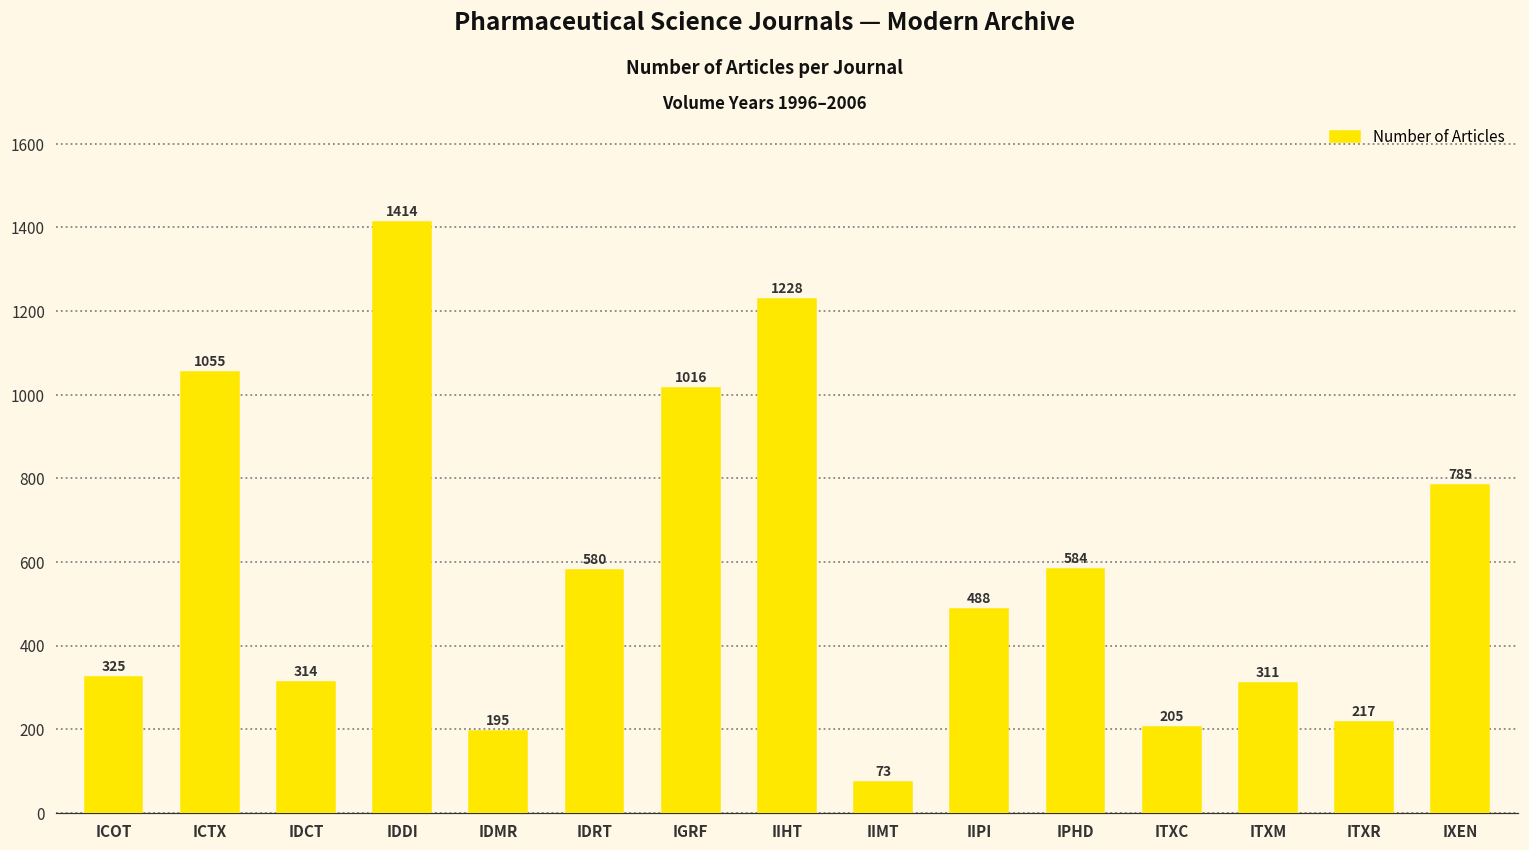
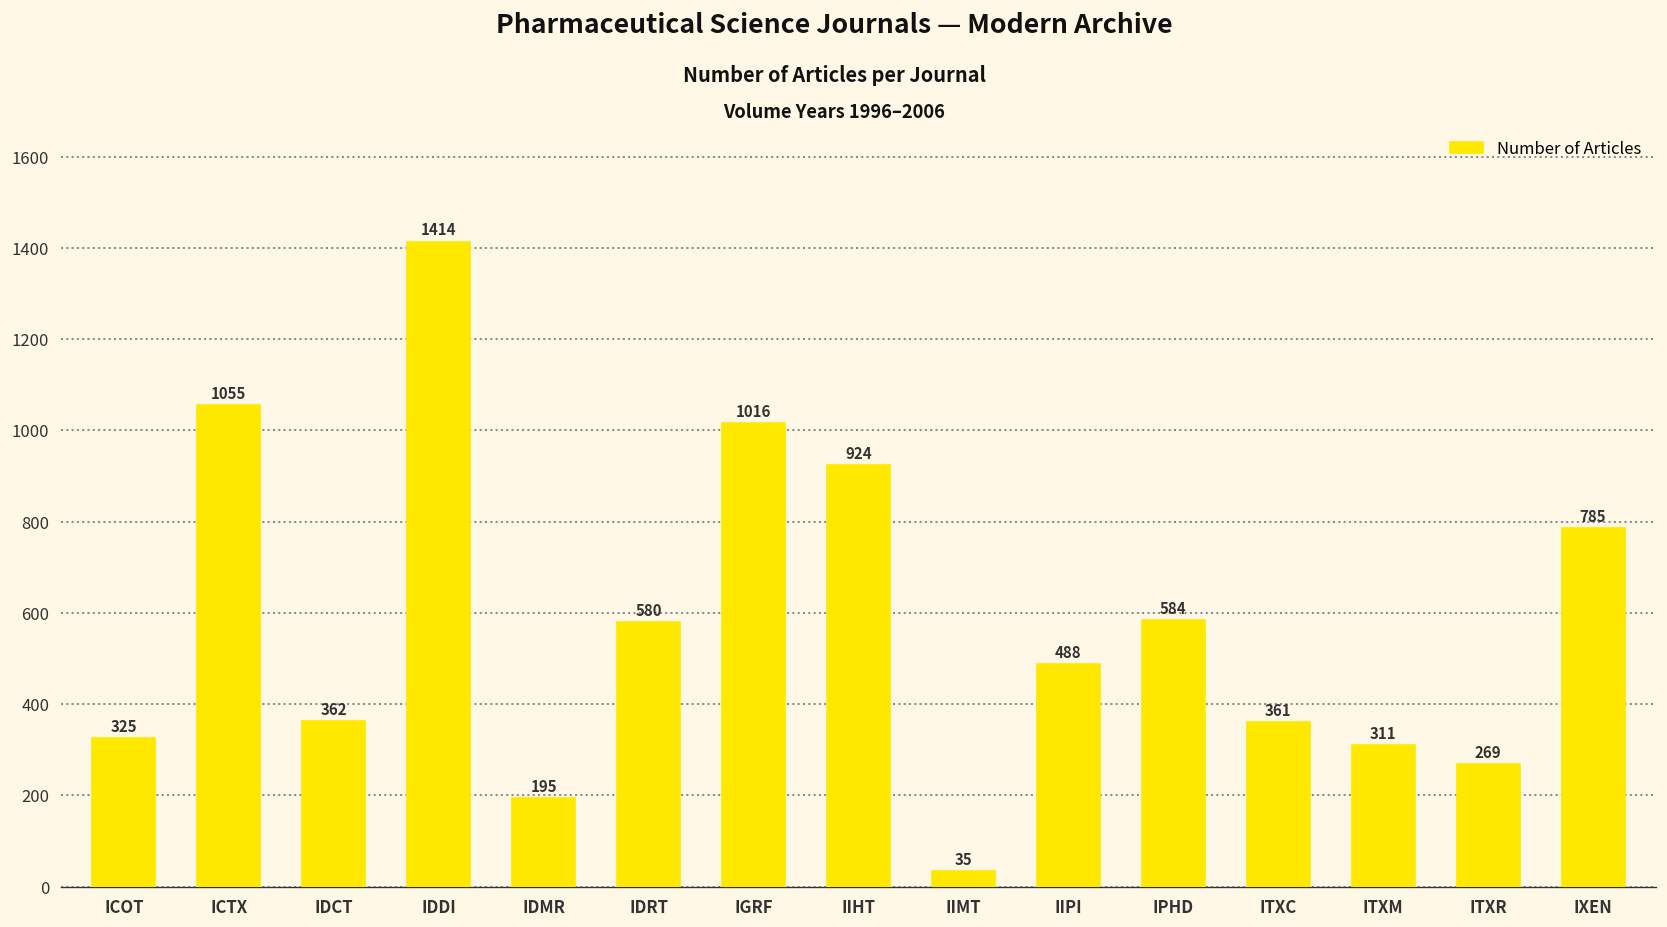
  {
    "ICOT": 325,
    "ICTX": 1055,
-   "IDCT": 314,
+   "IDCT": 362,
    "IDDI": 1414,
    "IDMR": 195,
    "IDRT": 580,
    "IGRF": 1016,
-   "IIHT": 1228,
-   "IIMT": 73,
+   "IIHT": 924,
+   "IIMT": 35,
    "IIPI": 488,
    "IPHD": 584,
-   "ITXC": 205,
+   "ITXC": 361,
    "ITXM": 311,
-   "ITXR": 217,
+   "ITXR": 269,
    "IXEN": 785
  }
